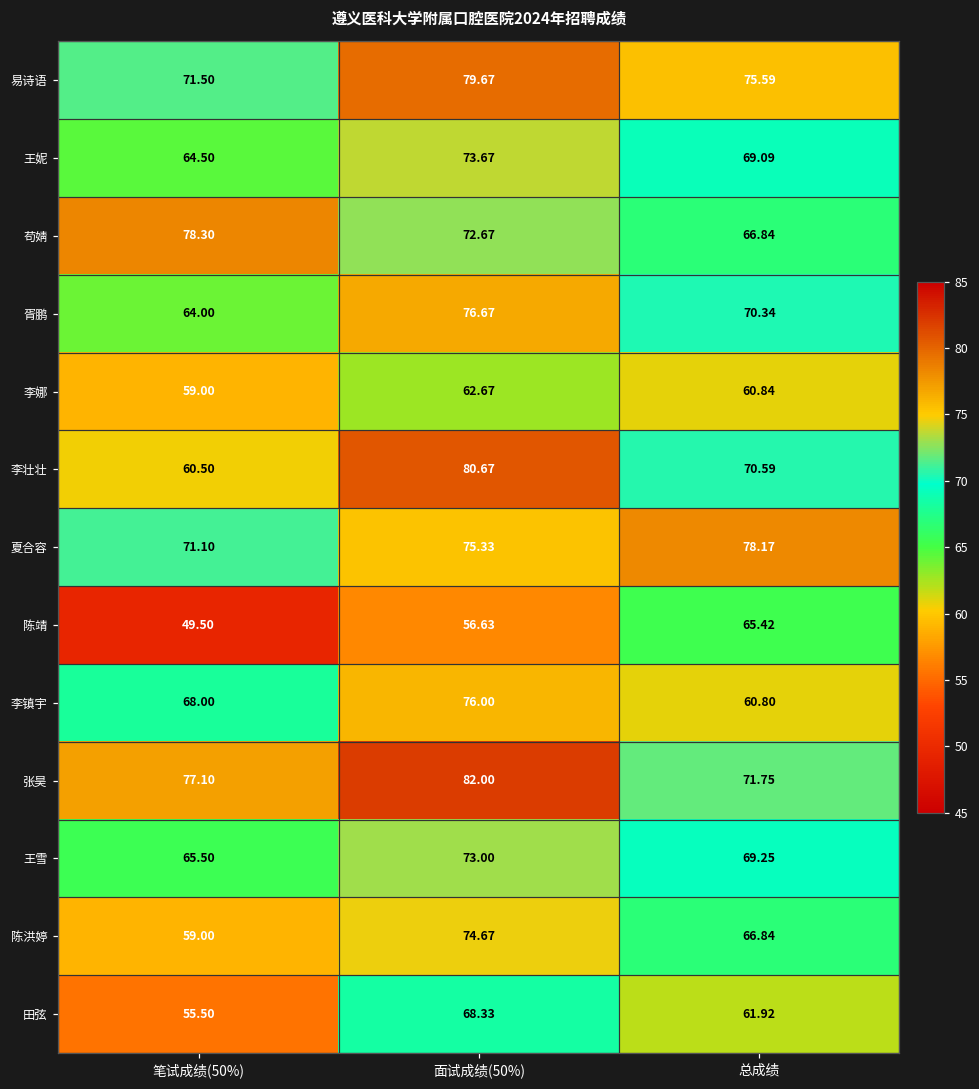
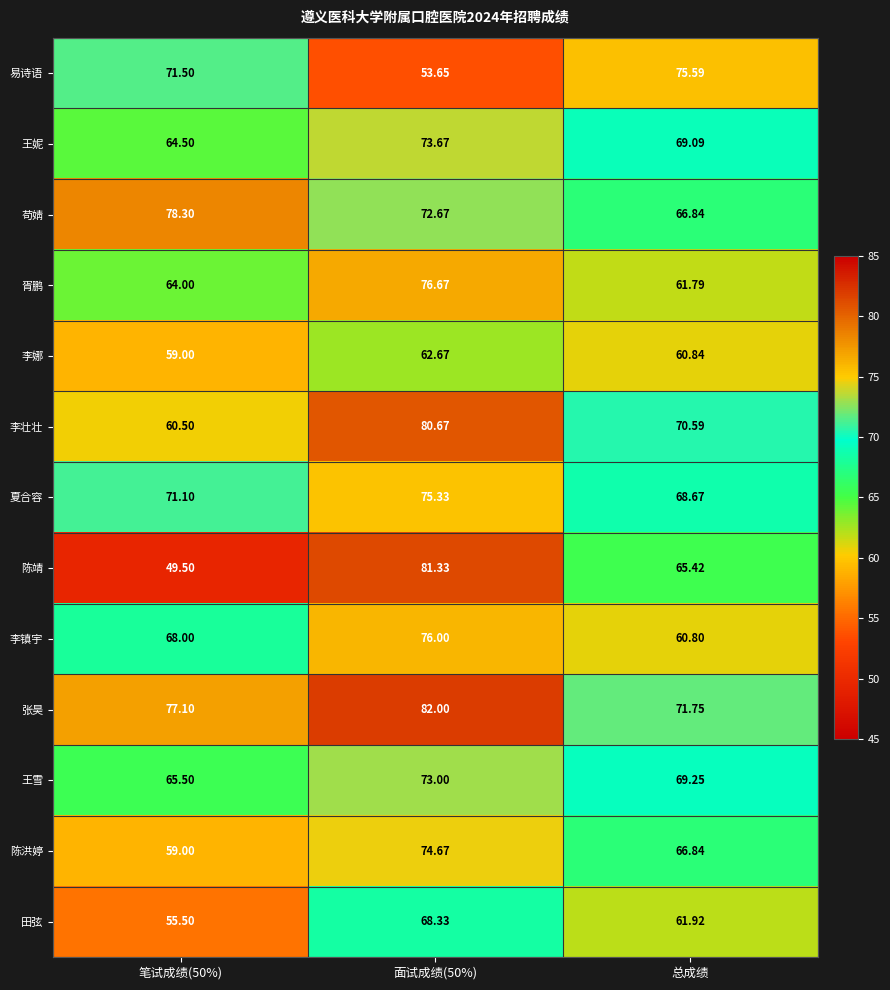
  {
    "易诗语": {
      "笔试成绩(50%)": 71.50,
-     "面试成绩(50%)": 79.67,
+     "面试成绩(50%)": 53.65,
      "总成绩": 75.59
    },
    "王妮": {
      "笔试成绩(50%)": 64.50,
      "面试成绩(50%)": 73.67,
      "总成绩": 69.09
    },
    "苟婧": {
      "笔试成绩(50%)": 78.30,
      "面试成绩(50%)": 72.67,
      "总成绩": 66.84
    },
    "胥鹏": {
      "笔试成绩(50%)": 64.00,
      "面试成绩(50%)": 76.67,
-     "总成绩": 70.34
+     "总成绩": 61.79
    },
    "李娜": {
      "笔试成绩(50%)": 59.00,
      "面试成绩(50%)": 62.67,
      "总成绩": 60.84
    },
    "李壮壮": {
      "笔试成绩(50%)": 60.50,
      "面试成绩(50%)": 80.67,
      "总成绩": 70.59
    },
    "夏合容": {
      "笔试成绩(50%)": 71.10,
      "面试成绩(50%)": 75.33,
-     "总成绩": 78.17
+     "总成绩": 68.67
    },
    "陈靖": {
      "笔试成绩(50%)": 49.50,
-     "面试成绩(50%)": 56.63,
+     "面试成绩(50%)": 81.33,
      "总成绩": 65.42
    },
    "李镇宇": {
      "笔试成绩(50%)": 68.00,
      "面试成绩(50%)": 76.00,
      "总成绩": 60.80
    },
    "张昊": {
      "笔试成绩(50%)": 77.10,
      "面试成绩(50%)": 82.00,
      "总成绩": 71.75
    },
    "王雪": {
      "笔试成绩(50%)": 65.50,
      "面试成绩(50%)": 73.00,
      "总成绩": 69.25
    },
    "陈洪婷": {
      "笔试成绩(50%)": 59.00,
      "面试成绩(50%)": 74.67,
      "总成绩": 66.84
    },
    "田弦": {
      "笔试成绩(50%)": 55.50,
      "面试成绩(50%)": 68.33,
      "总成绩": 61.92
    }
  }
